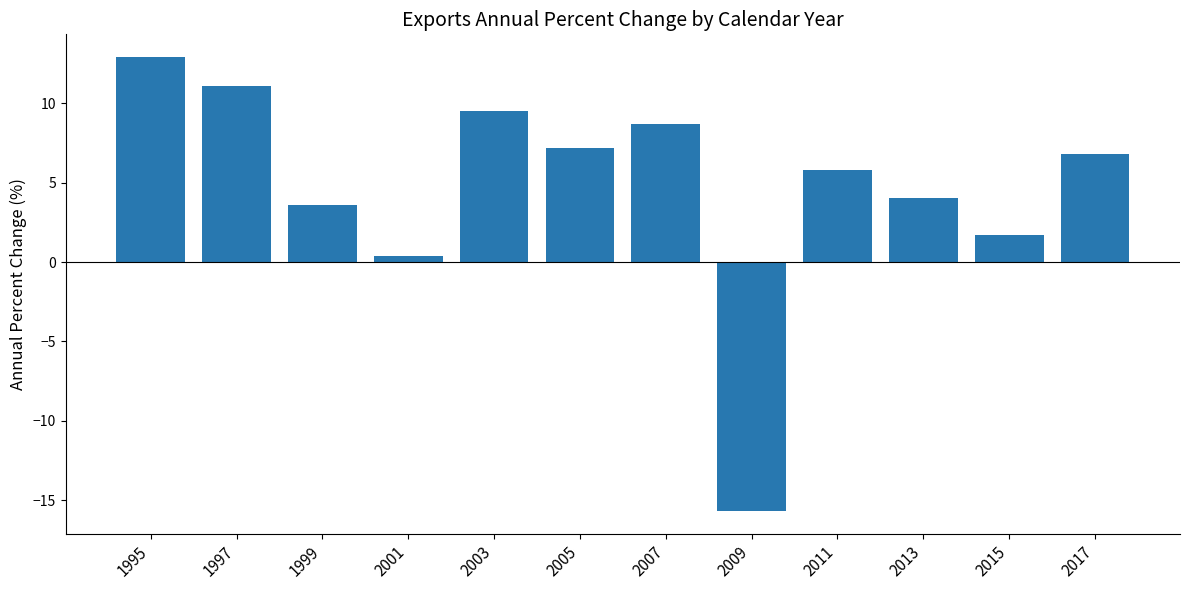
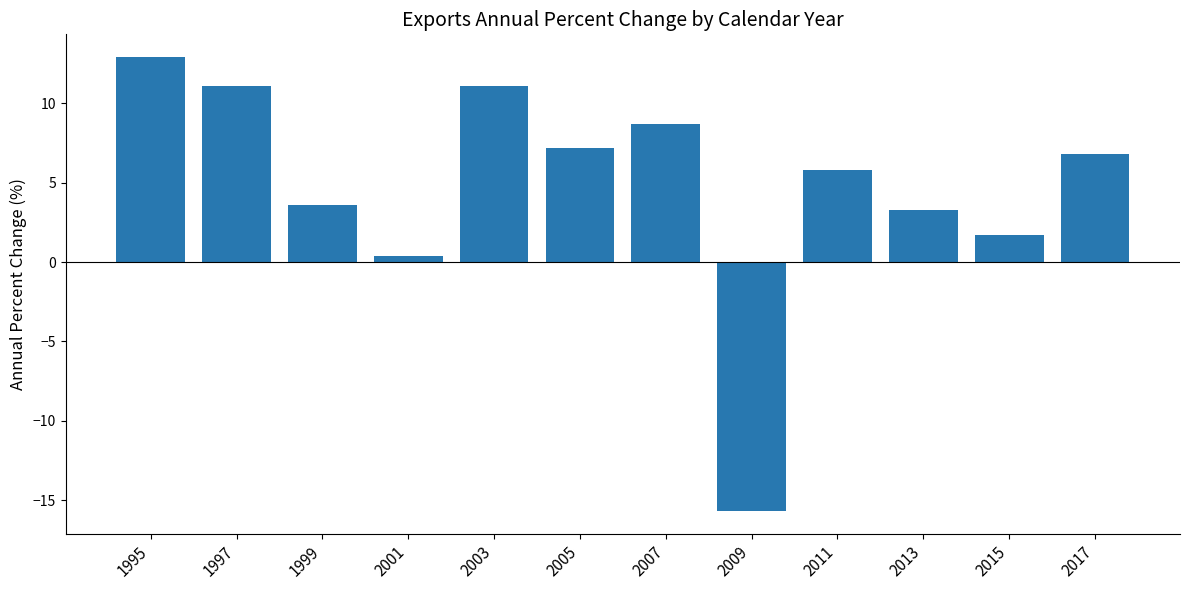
  {
    "1995": 12.9,
    "1997": 11.1,
    "1999": 3.6,
    "2001": 0.4,
-   "2003": 9.5,
+   "2003": 11.1,
    "2005": 7.2,
    "2007": 8.7,
    "2009": -15.7,
    "2011": 5.8,
-   "2013": 4.0,
+   "2013": 3.3,
    "2015": 1.7,
    "2017": 6.8
  }
